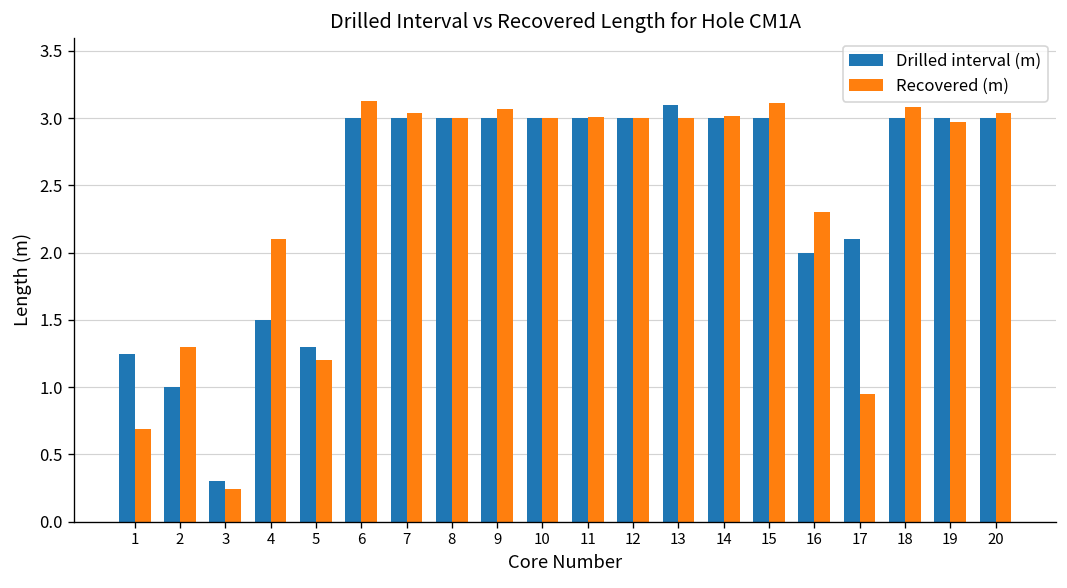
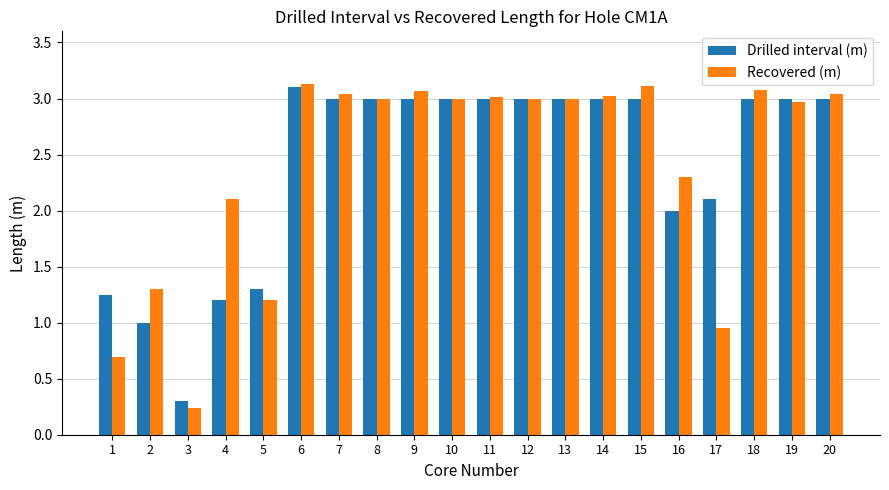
  {
    "Drilled interval (m)": {
      "1": 1.25,
      "2": 1.0,
      "3": 0.3,
-     "4": 1.5,
+     "4": 1.2,
      "5": 1.3,
-     "6": 3.0,
+     "6": 3.1,
      "7": 3.0,
      "8": 3.0,
      "9": 3.0,
      "10": 3.0,
      "11": 3.0,
      "12": 3.0,
-     "13": 3.1,
+     "13": 3.0,
      "14": 3.0,
      "15": 3.0,
      "16": 2.0,
      "17": 2.1,
      "18": 3.0,
      "19": 3.0,
      "20": 3.0
    },
    "Recovered (m)": {
      "1": 0.7,
      "2": 1.3,
      "3": 0.24,
      "4": 2.1,
      "5": 1.2,
      "6": 3.13,
      "7": 3.04,
      "8": 3.0,
      "9": 3.07,
      "10": 3.0,
      "11": 3.0,
      "12": 3.0,
      "13": 3.0,
      "14": 3.0,
      "15": 3.1,
      "16": 2.3,
      "17": 0.95,
      "18": 3.1,
      "19": 2.97,
      "20": 3.04
    }
  }
